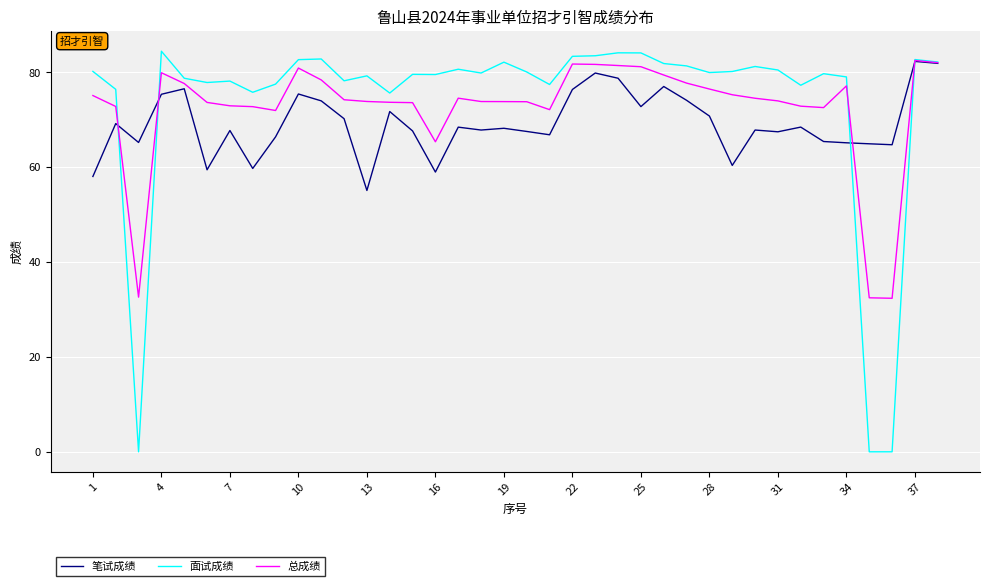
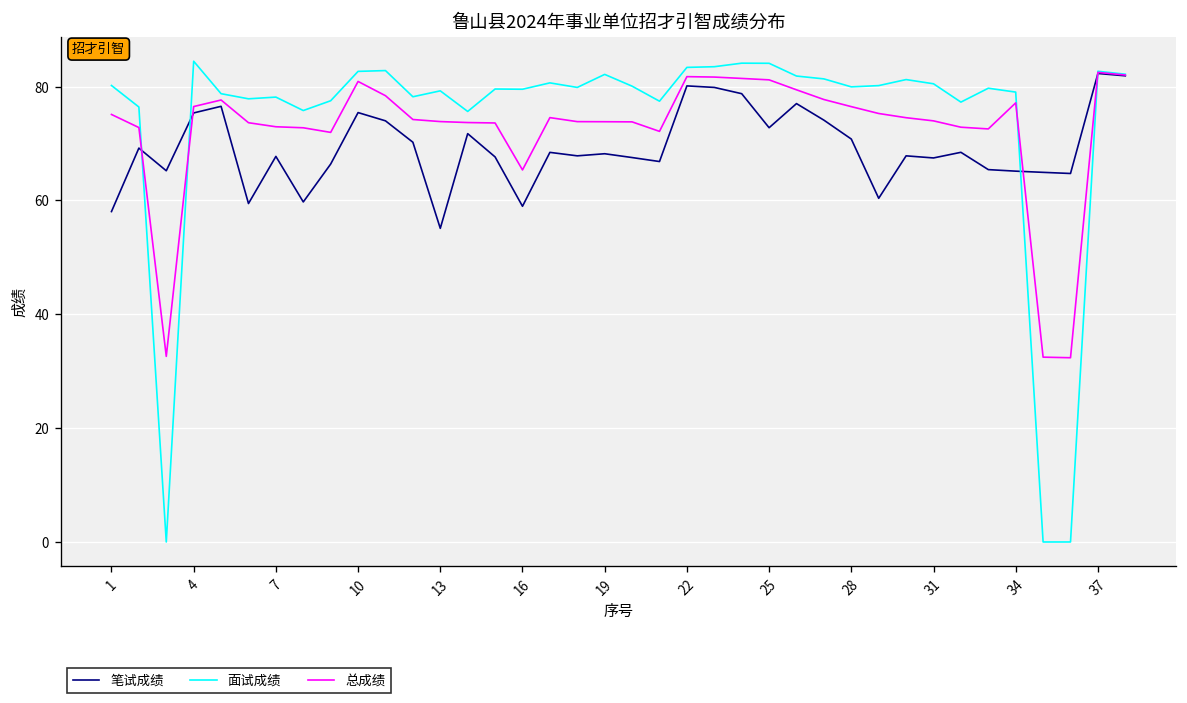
  {
    "笔试成绩": {
      "1": 58,
      "4": 75,
      "7": 68,
      "10": 75,
      "13": 55,
      "16": 59,
      "19": 68,
-     "22": 76,
+     "22": 80,
      "25": 73,
      "28": 71,
      "31": 67,
      "34": 65
    },
    "面试成绩": {
      "1": 80,
      "4": 84,
      "7": 78,
      "10": 83,
      "13": 79,
      "16": 80,
      "19": 82,
      "22": 83,
      "25": 84,
      "28": 80,
      "31": 81,
      "34": 79
    },
    "总成绩": {
      "1": 75,
-     "4": 80,
+     "4": 77,
      "7": 73,
      "10": 81,
      "13": 74,
      "16": 65,
      "19": 74,
      "22": 82,
      "25": 81,
      "28": 76,
      "31": 74,
      "34": 77
    }
  }
